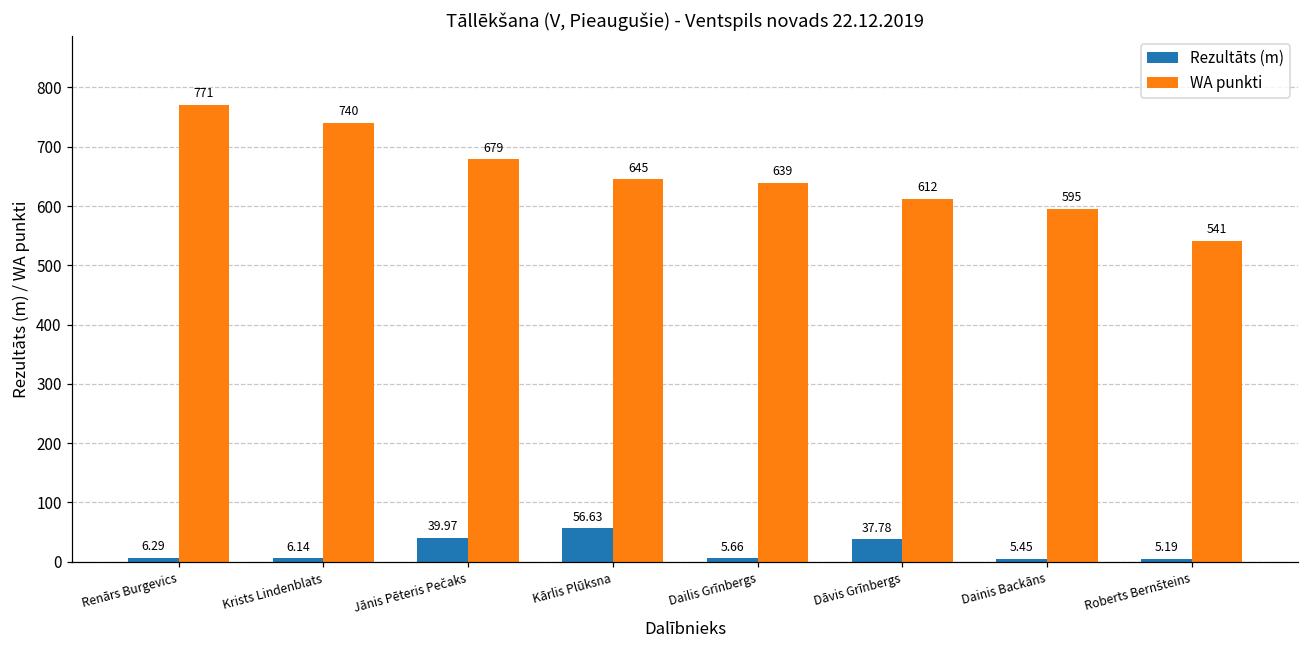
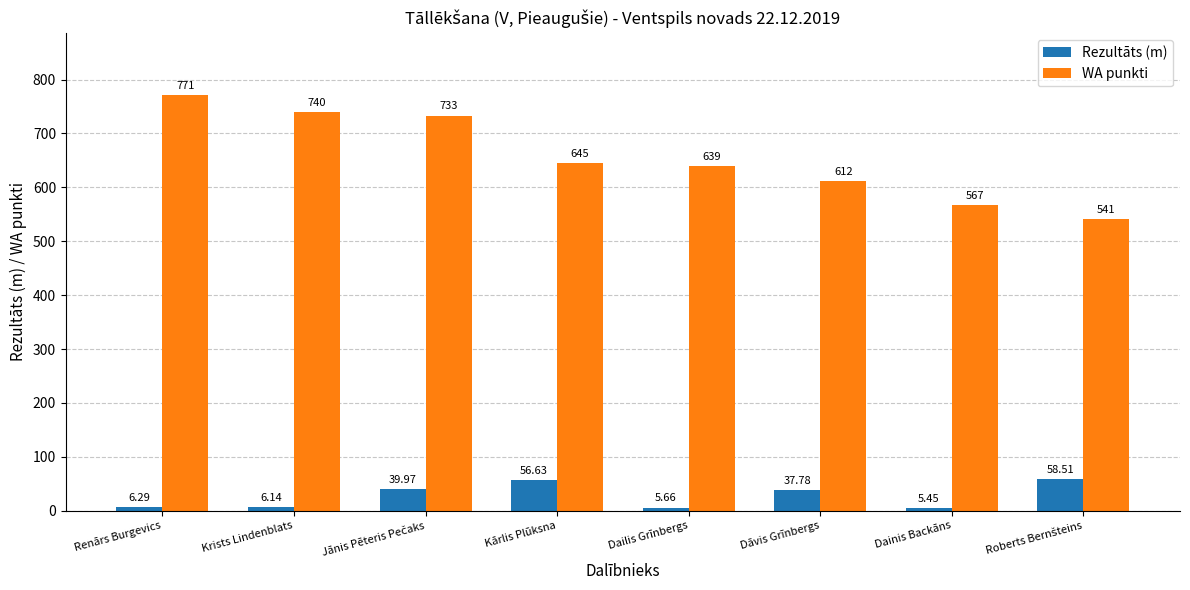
  {
    "Rezultāts (m)": {
      "Renārs Burgevics": 6.29,
      "Krists Lindenblats": 6.14,
      "Jānis Pēteris Pečaks": 39.97,
      "Kārlis Plūksna": 56.63,
      "Dailis Grīnbergs": 5.66,
      "Dāvis Grīnbergs": 37.78,
      "Dainis Backāns": 5.45,
-     "Roberts Bernšteins": 5.19
+     "Roberts Bernšteins": 58.51
    },
    "WA punkti": {
      "Renārs Burgevics": 771,
      "Krists Lindenblats": 740,
-     "Jānis Pēteris Pečaks": 679,
+     "Jānis Pēteris Pečaks": 733,
      "Kārlis Plūksna": 645,
      "Dailis Grīnbergs": 639,
      "Dāvis Grīnbergs": 612,
-     "Dainis Backāns": 595,
+     "Dainis Backāns": 567,
      "Roberts Bernšteins": 541
    }
  }
